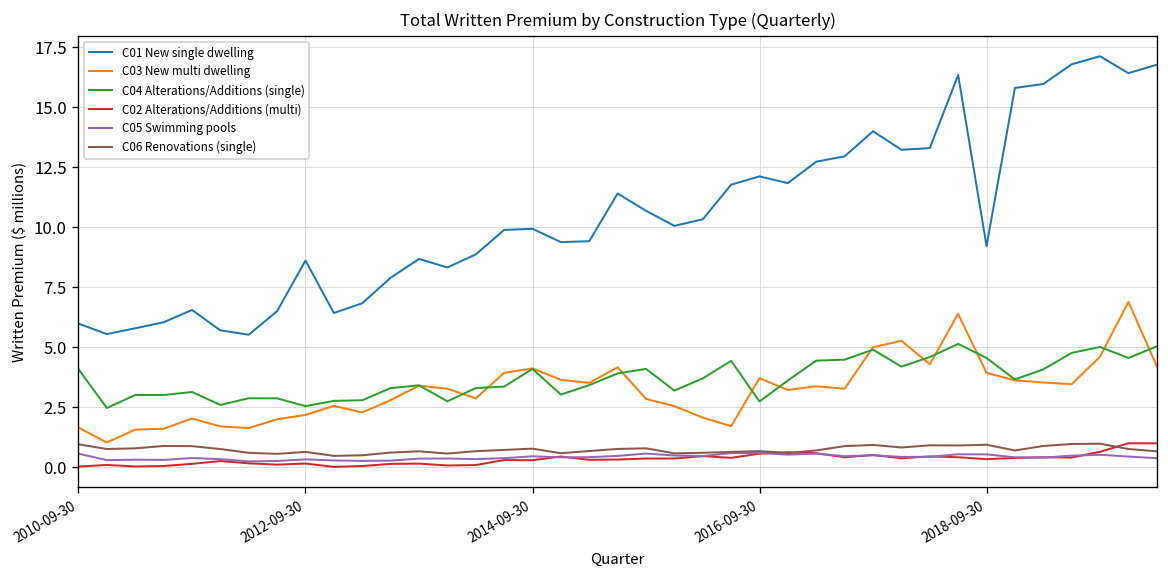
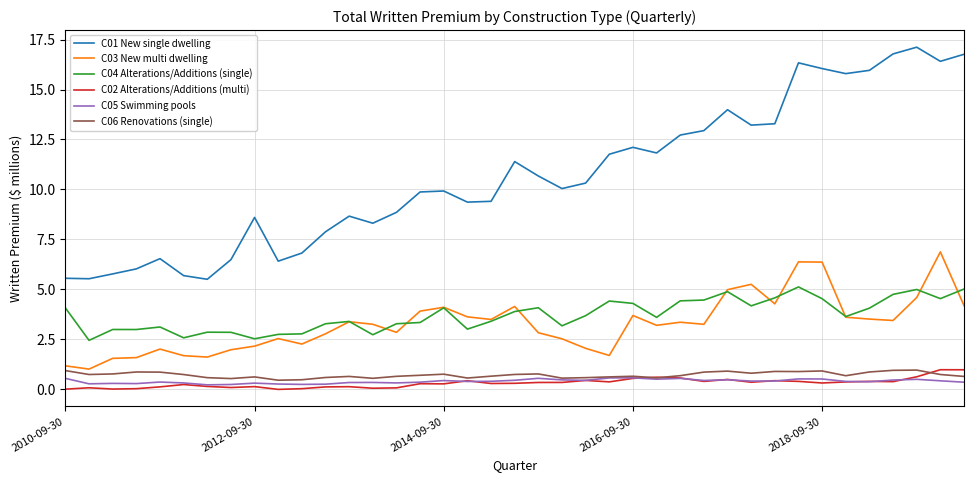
  {
    "C01 New single dwelling": {
-     "2010-09-30": 6.0,
+     "2010-09-30": 5.6,
      "2012-09-30": 8.6,
      "2014-09-30": 9.9,
      "2016-09-30": 12.1,
-     "2018-09-30": 9.2
+     "2018-09-30": 16.0
    },
    "C03 New multi dwelling": {
-     "2010-09-30": 1.6,
+     "2010-09-30": 1.2,
      "2012-09-30": 2.2,
      "2016-09-30": 3.7,
-     "2018-09-30": 3.9
+     "2018-09-30": 6.4
    },
    "C04 Alterations/Additions (single)": {
      "2010-09-30": 4.1,
      "2012-09-30": 2.5,
-     "2016-09-30": 2.7,
+     "2016-09-30": 4.3,
      "2018-09-30": 4.5
    },
    "C02 Alterations/Additions (multi)": {
      "2010-09-30": 0.0,
      "2012-09-30": 0.1,
      "2014-09-30": 0.3,
      "2018-09-30": 0.3
    },
    "C05 Swimming pools": {
      "2010-09-30": 0.6,
      "2012-09-30": 0.3,
      "2014-09-30": 0.4,
      "2018-09-30": 0.5
    },
    "C06 Renovations (single)": {
      "2010-09-30": 0.9,
      "2012-09-30": 0.6,
      "2014-09-30": 0.8,
      "2018-09-30": 0.9
    }
  }
